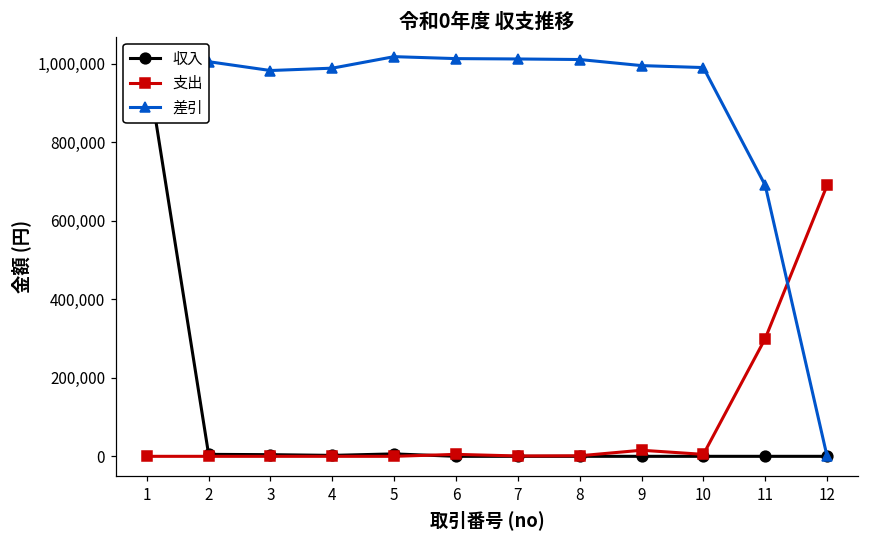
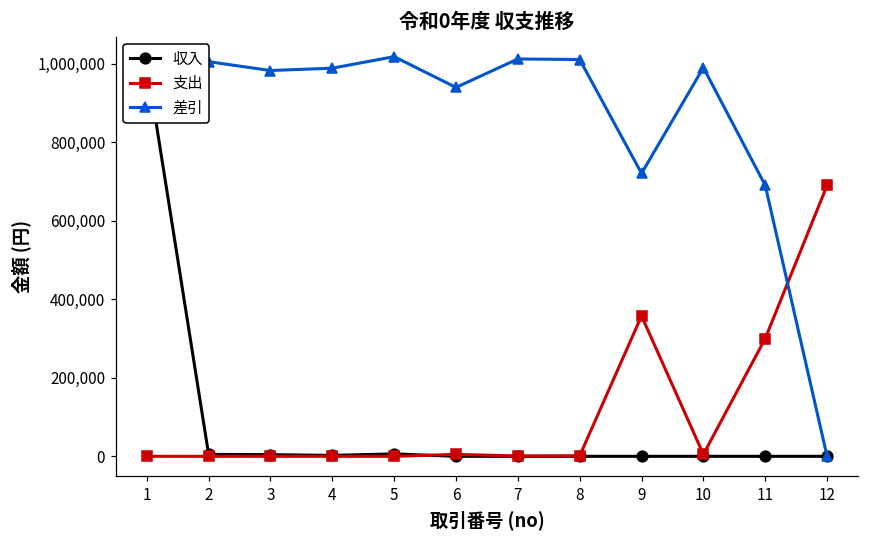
  {
    "収入": {
      "9": "0",
      "11": "0"
    },
    "支出": {
      "1": "0",
-     "9": "20,000",
+     "9": "360,000",
      "11": "300,000",
      "12": "690,000"
    },
    "差引": {
      "3": "980,000",
      "4": "990,000",
      "5": "1,020,000",
-     "6": "1,010,000",
+     "6": "940,000",
      "7": "1,010,000",
      "8": "1,010,000",
-     "9": "1,000,000",
+     "9": "720,000",
      "10": "990,000",
      "11": "690,000"
    }
  }
